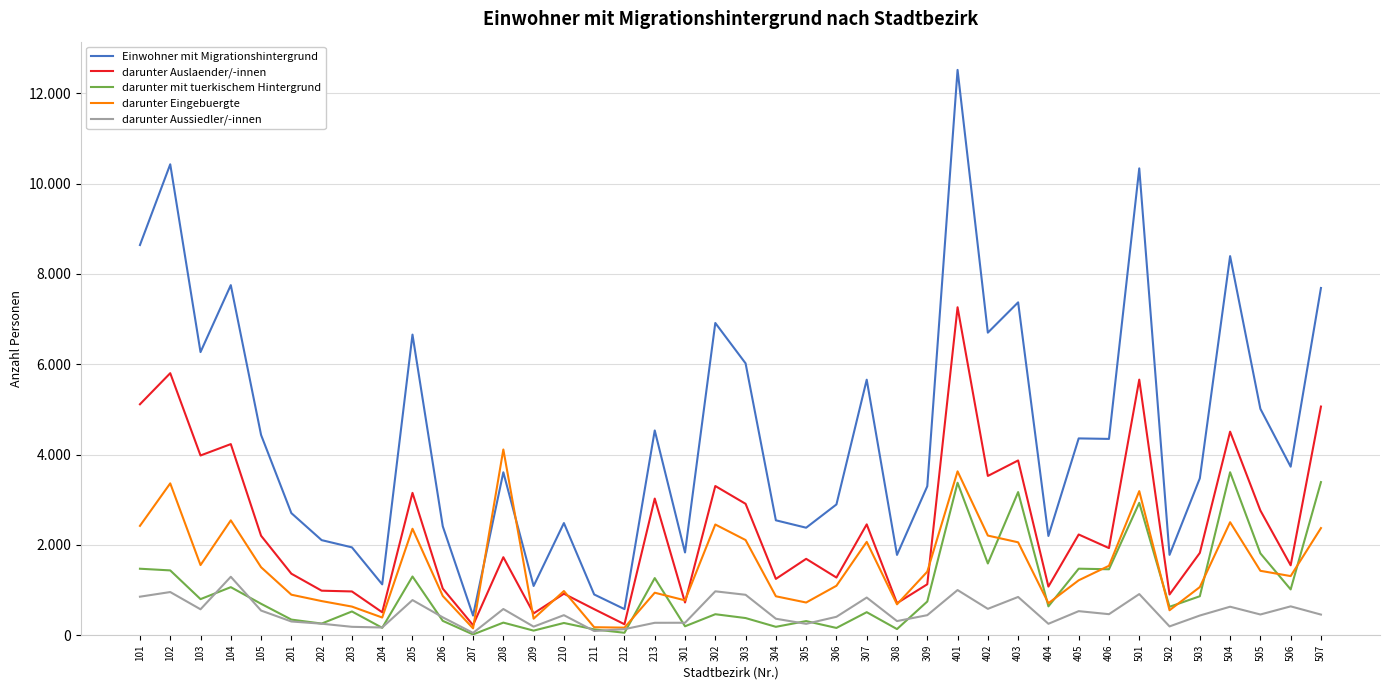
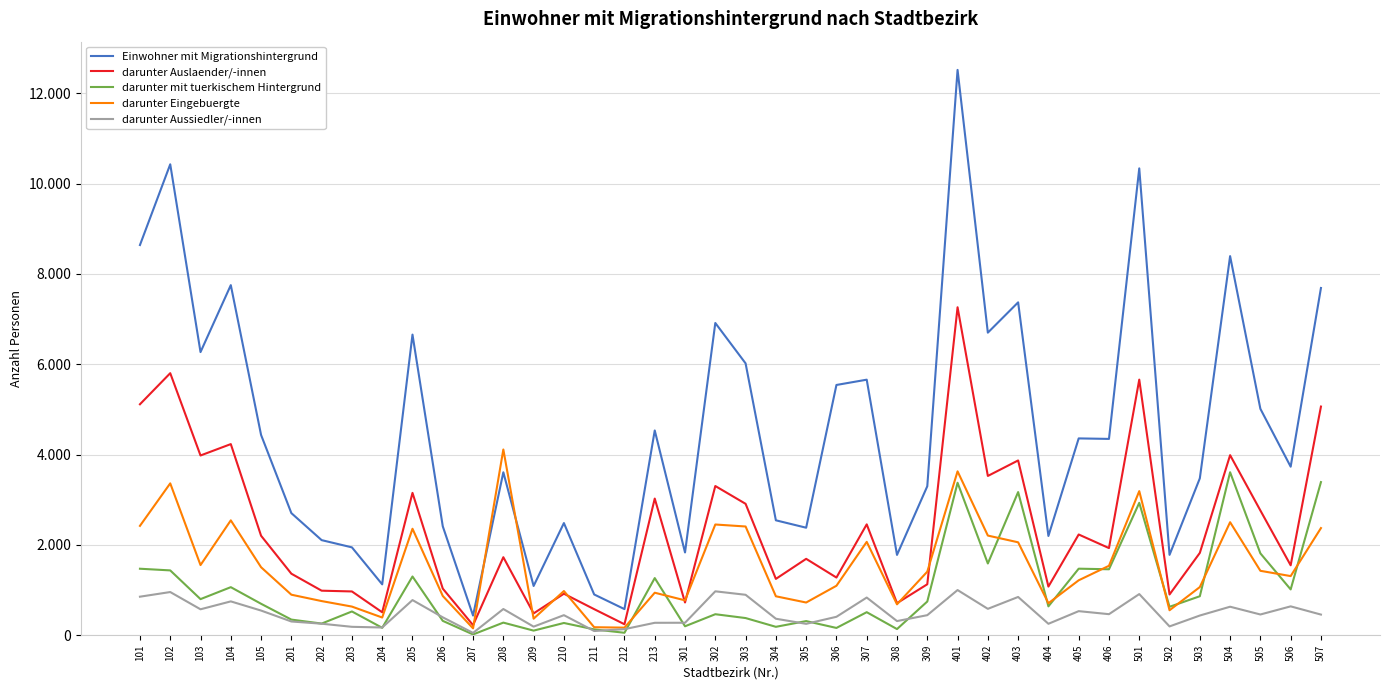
  {
    "Einwohner mit Migrationshintergrund": {
      "101": 8.6,
      "102": 10.4,
      "103": 6.3,
      "104": 7.8,
      "105": 4.4,
      "201": 2.7,
      "202": 2.1,
      "203": 1.9,
      "204": 1.1,
      "205": 6.7,
      "206": 2.4,
      "207": 0.4,
      "208": 3.6,
      "209": 1.1,
      "210": 2.5,
      "211": 0.9,
      "212": 0.6,
      "213": 4.5,
      "301": 1.8,
      "302": 6.9,
      "303": 6.0,
      "304": 2.5,
      "305": 2.4,
-     "306": 2.9,
+     "306": 5.5,
      "307": 5.7,
      "308": 1.8,
      "309": 3.3,
      "401": 12.5,
      "402": 6.7,
      "403": 7.4,
      "404": 2.2,
      "405": 4.4,
      "406": 4.3,
      "501": 10.3,
      "502": 1.8,
      "503": 3.5,
      "504": 8.4,
      "505": 5.0,
      "506": 3.7,
      "507": 7.7
    },
    "darunter Auslaender/-innen": {
      "101": 5.1,
      "102": 5.8,
      "103": 4.0,
      "104": 4.2,
      "105": 2.2,
      "201": 1.4,
      "202": 1.0,
      "203": 1.0,
      "204": 0.5,
      "205": 3.2,
      "206": 1.0,
      "207": 0.2,
      "208": 1.7,
      "209": 0.5,
      "210": 0.9,
      "211": 0.6,
      "212": 0.2,
      "213": 3.0,
      "302": 3.3,
      "303": 2.9,
      "304": 1.2,
      "305": 1.7,
      "306": 1.3,
      "307": 2.5,
      "309": 1.1,
      "401": 7.3,
      "402": 3.5,
      "403": 3.9,
      "404": 1.1,
      "405": 2.2,
      "406": 1.9,
      "501": 5.7,
      "502": 0.9,
      "503": 1.8,
-     "504": 4.5,
+     "504": 4.0,
      "505": 2.8,
      "506": 1.5,
      "507": 5.1
    },
    "darunter mit tuerkischem Hintergrund": {
      "101": 1.5,
      "102": 1.4,
      "103": 0.8,
      "104": 1.1,
      "105": 0.7,
      "203": 0.5,
      "205": 1.3,
      "206": 0.3,
      "208": 0.3,
      "209": 0.1,
      "210": 0.3,
      "212": 0.1,
      "213": 1.3,
      "301": 0.2,
      "302": 0.5,
      "303": 0.4,
      "304": 0.2,
      "305": 0.3,
      "306": 0.2,
      "307": 0.5,
      "308": 0.1,
      "309": 0.7,
      "401": 3.4,
      "402": 1.6,
      "403": 3.2,
      "404": 0.6,
      "405": 1.5,
      "406": 1.5,
      "501": 2.9,
      "502": 0.6,
      "503": 0.9,
      "504": 3.6,
      "505": 1.8,
      "506": 1.0,
      "507": 3.4
    },
    "darunter Eingebuergte": {
      "101": 2.4,
      "102": 3.4,
      "103": 1.6,
      "104": 2.5,
      "105": 1.5,
      "201": 0.9,
      "202": 0.8,
      "203": 0.6,
      "204": 0.4,
      "205": 2.4,
      "206": 0.9,
      "207": 0.2,
      "208": 4.1,
      "209": 0.4,
      "210": 1.0,
      "213": 0.9,
      "302": 2.5,
-     "303": 2.1,
+     "303": 2.4,
      "304": 0.9,
      "305": 0.7,
      "306": 1.1,
      "307": 2.1,
      "309": 1.4,
      "401": 3.6,
      "402": 2.2,
      "403": 2.1,
      "404": 0.7,
      "405": 1.2,
      "406": 1.5,
      "501": 3.2,
      "502": 0.6,
      "503": 1.1,
      "504": 2.5,
      "505": 1.4,
      "506": 1.3,
      "507": 2.4
    },
    "darunter Aussiedler/-innen": {
      "101": 0.9,
      "102": 1.0,
      "103": 0.6,
-     "104": 1.3,
+     "104": 0.7,
      "105": 0.5,
      "203": 0.2,
      "205": 0.8,
      "206": 0.4,
      "208": 0.6,
      "209": 0.2,
      "210": 0.4,
      "213": 0.3,
      "301": 0.3,
      "302": 1.0,
      "303": 0.9,
      "304": 0.4,
      "305": 0.3,
      "306": 0.4,
      "307": 0.8,
      "308": 0.3,
      "309": 0.4,
      "401": 1.0,
      "402": 0.6,
      "403": 0.8,
      "404": 0.3,
      "405": 0.5,
      "406": 0.5,
      "501": 0.9,
      "502": 0.2,
      "503": 0.4,
      "504": 0.6,
      "505": 0.5,
      "506": 0.6,
      "507": 0.5
    }
  }
